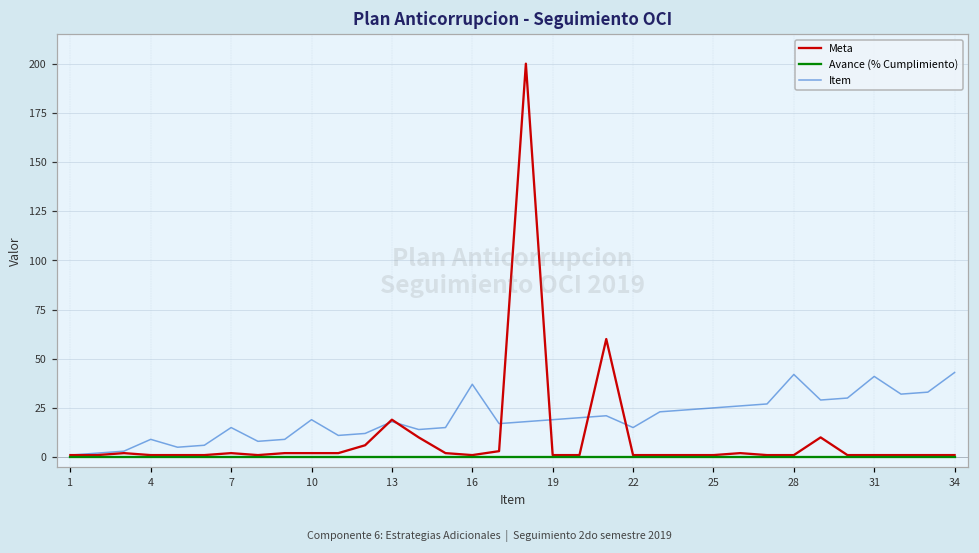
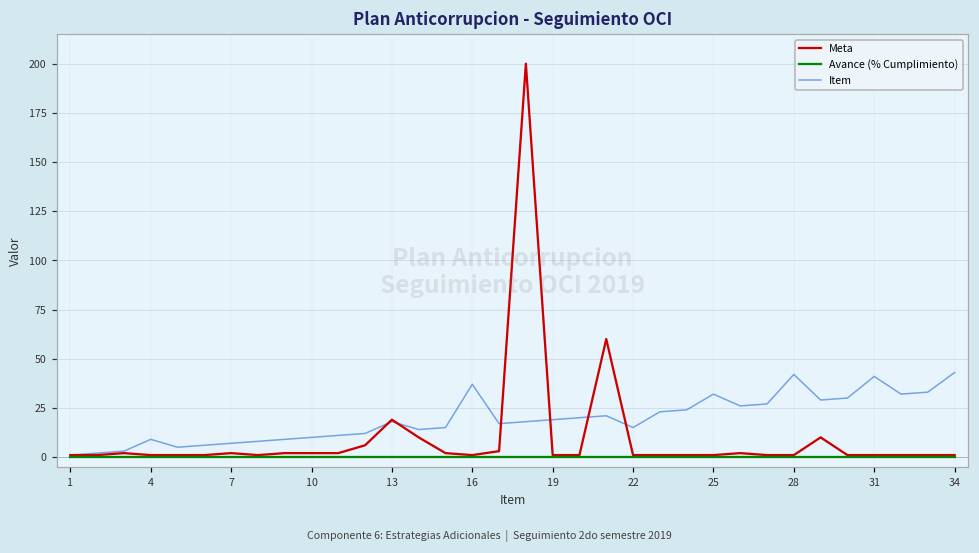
  {
    "Meta": {
      "7": 2,
      "10": 2
    },
    "Avance (% Cumplimiento)": {
      "7": 0,
      "10": 0,
      "13": 0
    },
    "Item": {
      "4": 9,
-     "7": 15,
-     "10": 19,
+     "7": 7,
+     "10": 10,
      "16": 37,
      "19": 19,
      "22": 15,
-     "25": 25,
+     "25": 32,
      "28": 42,
      "31": 41,
      "34": 43
    }
  }
